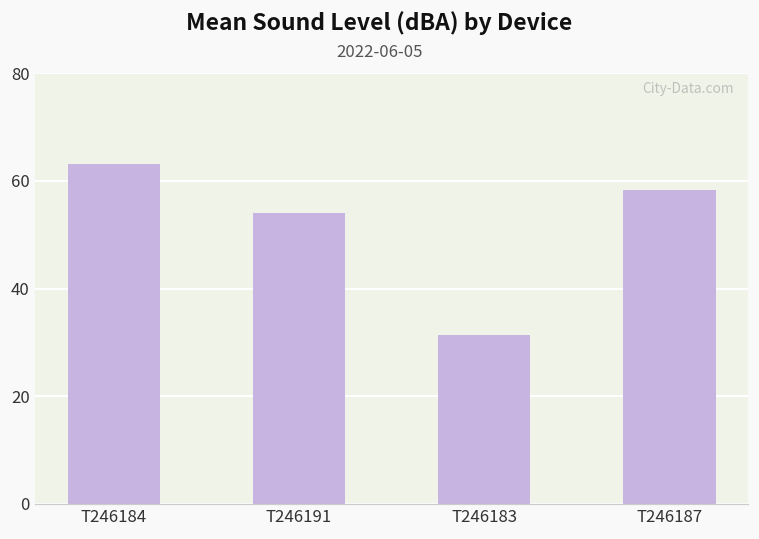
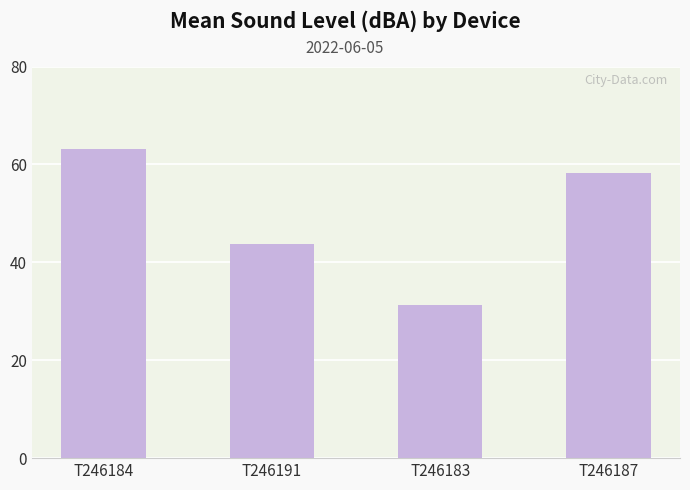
  {
    "T246184": 63,
-   "T246191": 54,
+   "T246191": 44,
    "T246183": 31,
    "T246187": 58
  }
